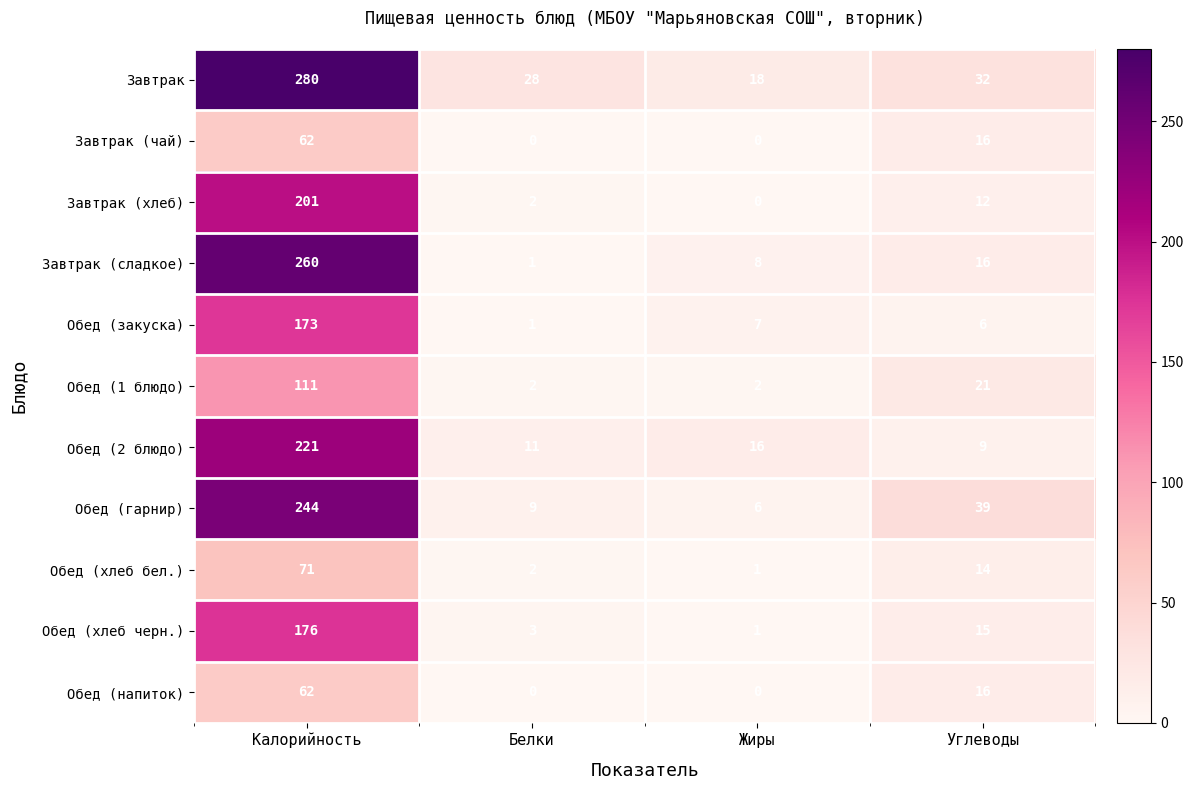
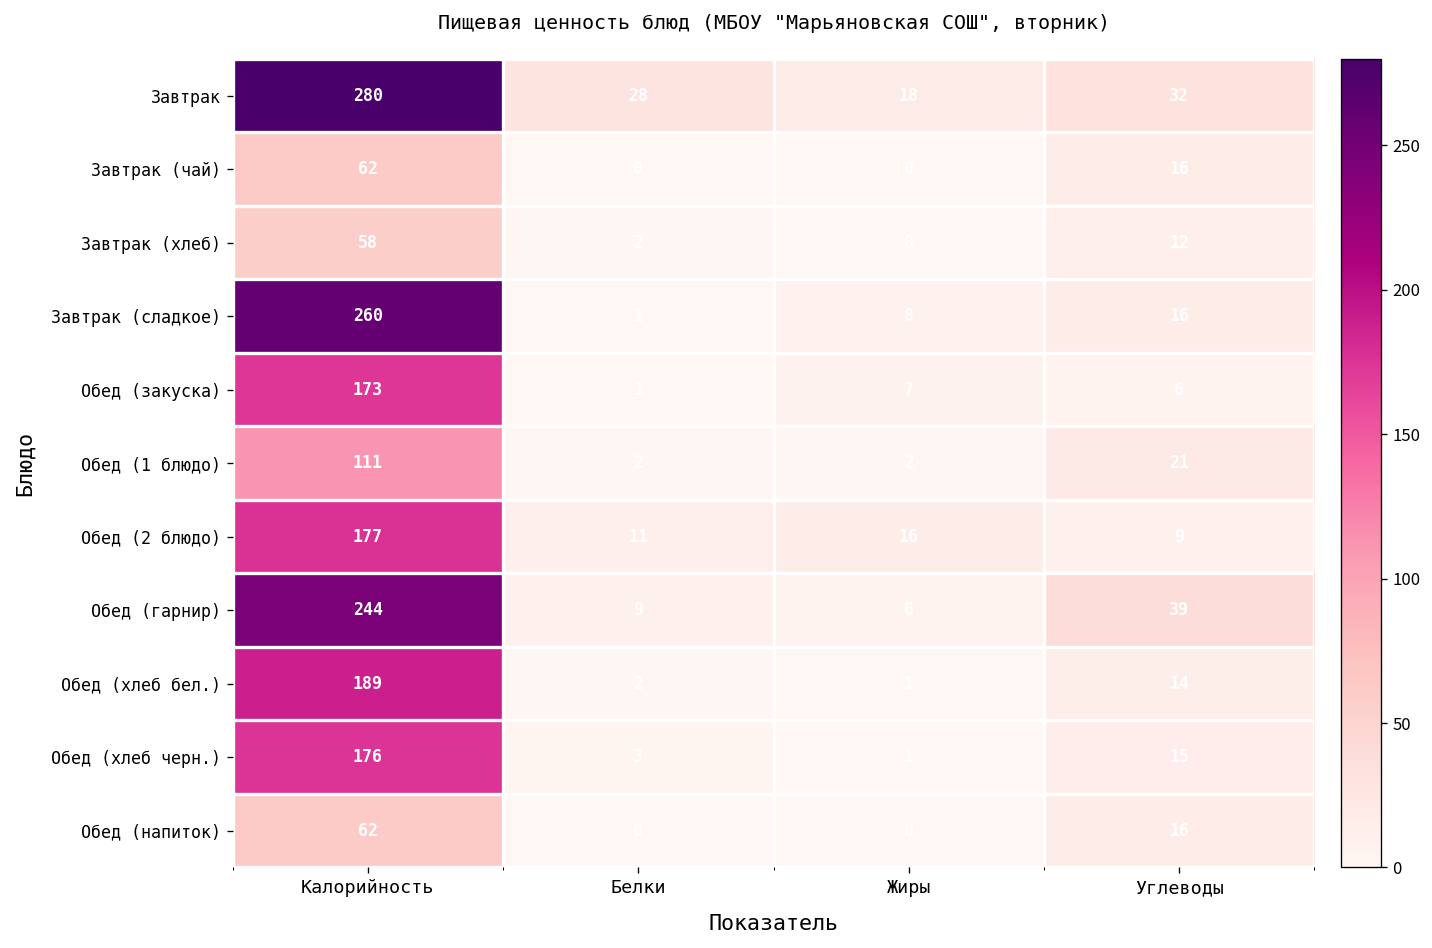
  {
    "Завтрак": {
      "Калорийность": 280
    },
    "Завтрак (чай)": {
      "Калорийность": 62
    },
    "Завтрак (хлеб)": {
-     "Калорийность": 201
+     "Калорийность": 58
    },
    "Завтрак (сладкое)": {
      "Калорийность": 260
    },
    "Обед (закуска)": {
      "Калорийность": 173
    },
    "Обед (1 блюдо)": {
      "Калорийность": 111
    },
    "Обед (2 блюдо)": {
-     "Калорийность": 221
+     "Калорийность": 177
    },
    "Обед (гарнир)": {
      "Калорийность": 244
    },
    "Обед (хлеб бел.)": {
-     "Калорийность": 71
+     "Калорийность": 189
    },
    "Обед (хлеб черн.)": {
      "Калорийность": 176
    },
    "Обед (напиток)": {
      "Калорийность": 62
    }
  }
